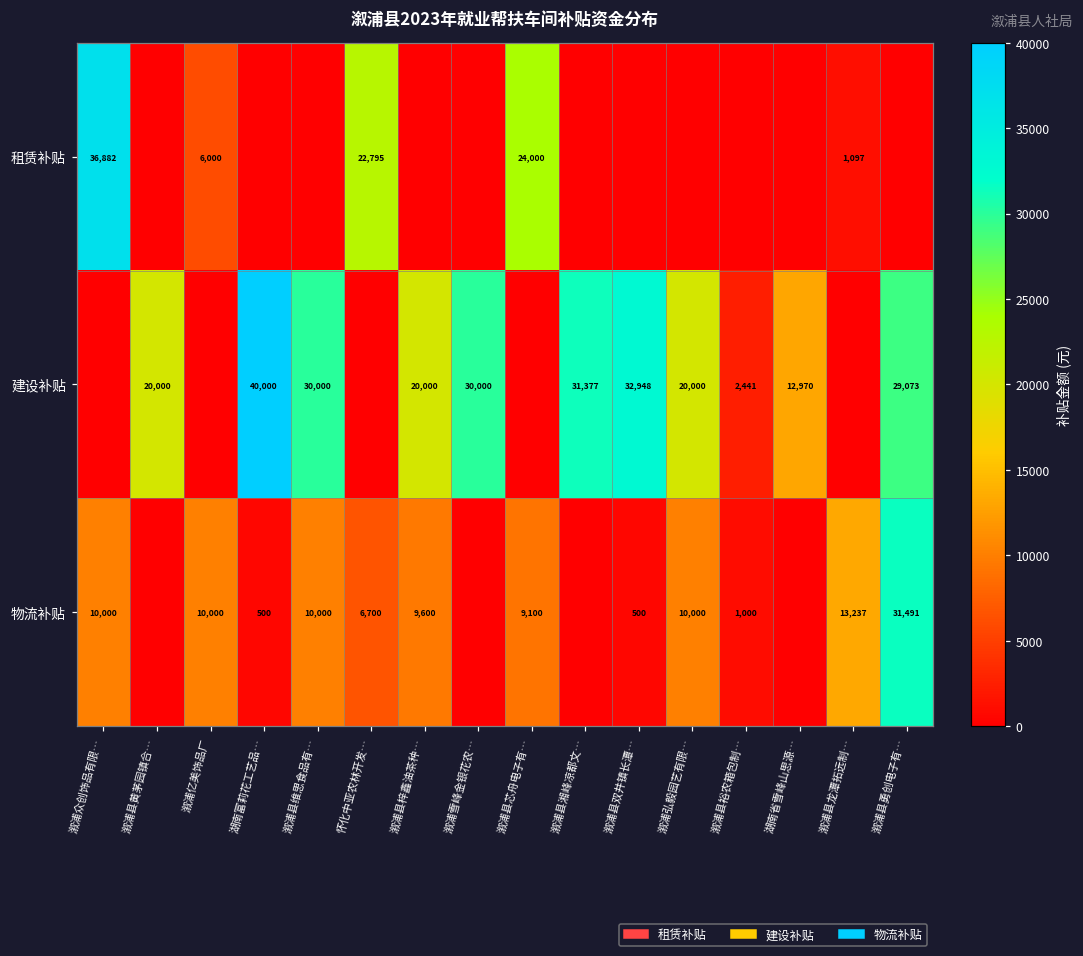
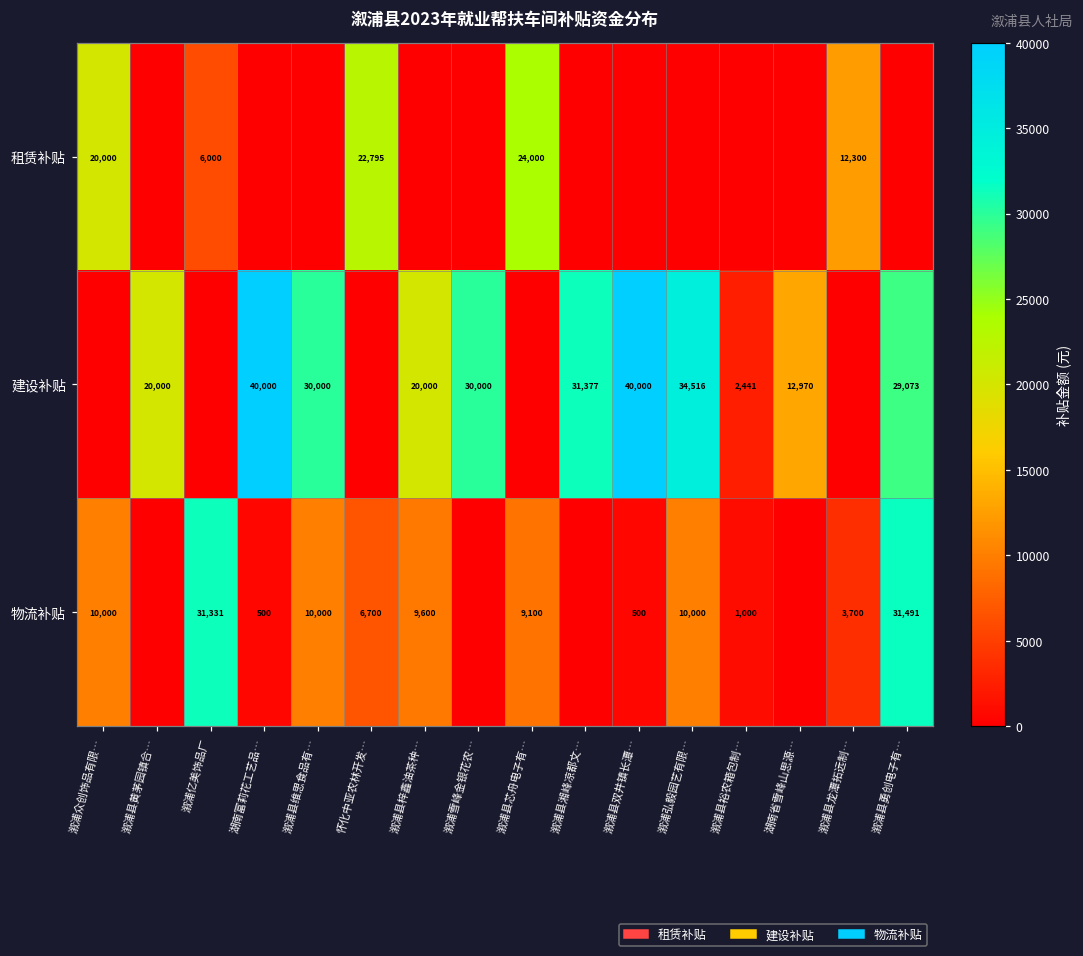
  {
    "租赁补贴": {
-     "溆浦众创饰品有限…": "36,882",
+     "溆浦众创饰品有限…": "20,000",
      "溆浦亿美饰品厂": "6,000",
      "怀化中亚农林开发…": "22,795",
      "溆浦县芯舟电子有…": "24,000",
-     "溆浦县龙潭拓远制…": "1,097"
+     "溆浦县龙潭拓远制…": "12,300"
    },
    "建设补贴": {
      "溆浦县黄茅园镇合…": "20,000",
      "湖南富莉花工艺品…": "40,000",
      "溆浦县维思食品有…": "30,000",
      "溆浦县梓鑫油茶种…": "20,000",
      "溆浦雪峰金银花农…": "30,000",
      "溆浦县湘峰凉都文…": "31,377",
-     "溆浦县双井镇长潭…": "32,948",
-     "溆浦弘毅园艺有限…": "20,000",
+     "溆浦县双井镇长潭…": "40,000",
+     "溆浦弘毅园艺有限…": "34,516",
      "溆浦县裕农箱包制…": "2,441",
      "湖南省雪峰山思源…": "12,970",
      "溆浦县勇创电子有…": "29,073"
    },
    "物流补贴": {
      "溆浦众创饰品有限…": "10,000",
-     "溆浦亿美饰品厂": "10,000",
+     "溆浦亿美饰品厂": "31,331",
      "湖南富莉花工艺品…": "500",
      "溆浦县维思食品有…": "10,000",
      "怀化中亚农林开发…": "6,700",
      "溆浦县梓鑫油茶种…": "9,600",
      "溆浦县芯舟电子有…": "9,100",
      "溆浦县双井镇长潭…": "500",
      "溆浦弘毅园艺有限…": "10,000",
      "溆浦县裕农箱包制…": "1,000",
-     "溆浦县龙潭拓远制…": "13,237",
+     "溆浦县龙潭拓远制…": "3,700",
      "溆浦县勇创电子有…": "31,491"
    }
  }
